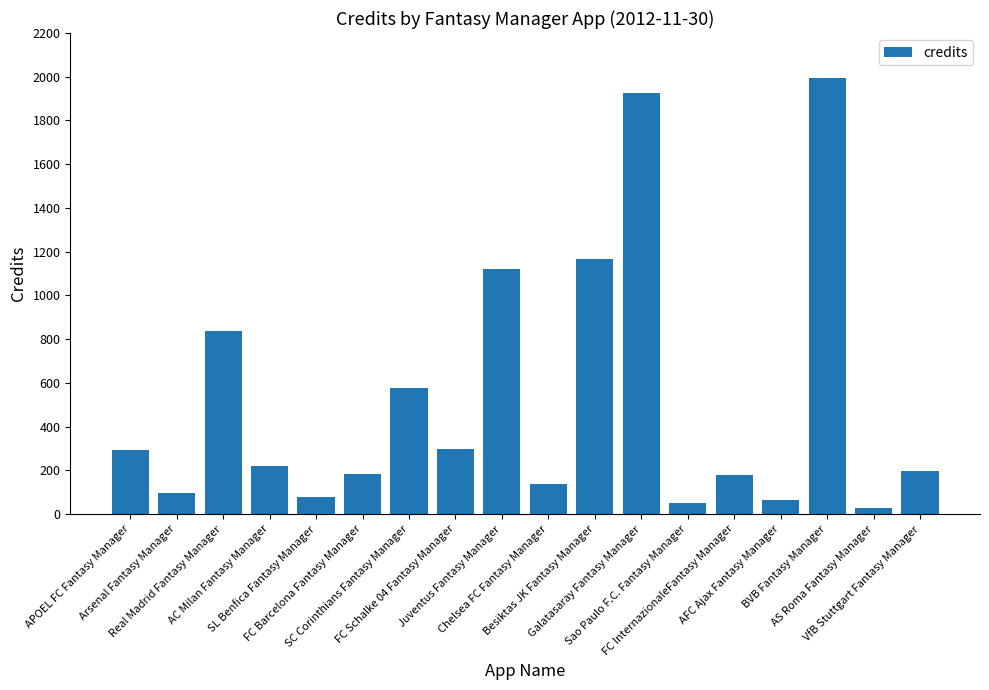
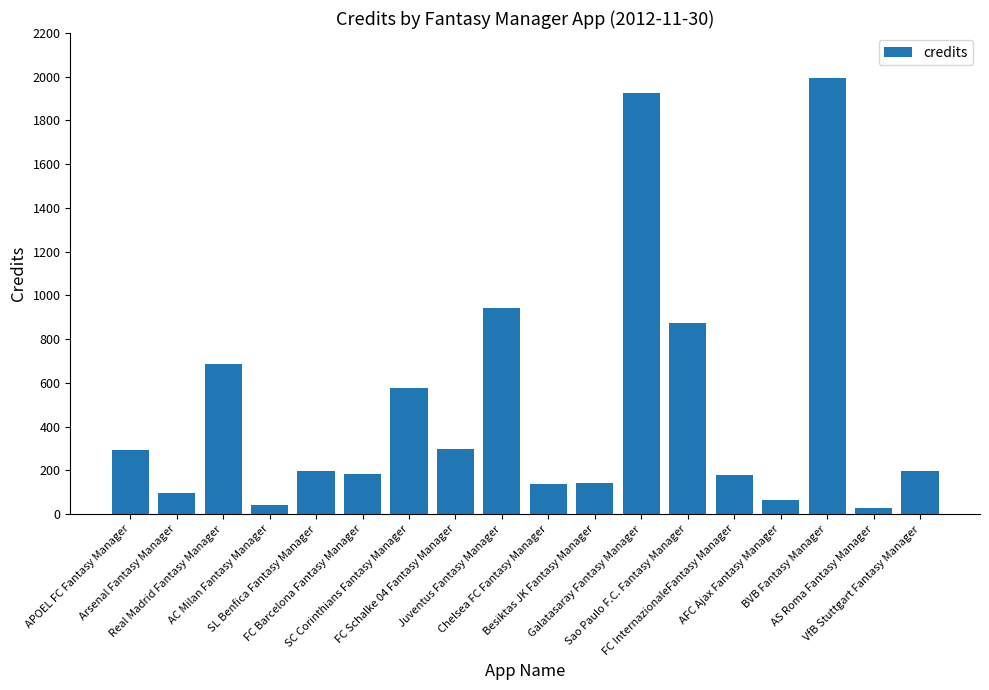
  {
    "APOEL FC Fantasy Manager": 290,
    "Arsenal Fantasy Manager": 100,
-   "Real Madrid Fantasy Manager": 840,
-   "AC Milan Fantasy Manager": 220,
-   "SL Benfica Fantasy Manager": 80,
+   "Real Madrid Fantasy Manager": 690,
+   "AC Milan Fantasy Manager": 40,
+   "SL Benfica Fantasy Manager": 200,
    "FC Barcelona Fantasy Manager": 180,
    "SC Corinthians Fantasy Manager": 580,
    "FC Schalke 04 Fantasy Manager": 300,
-   "Juventus Fantasy Manager": 1120,
+   "Juventus Fantasy Manager": 940,
    "Chelsea FC Fantasy Manager": 140,
-   "Besiktas JK Fantasy Manager": 1170,
+   "Besiktas JK Fantasy Manager": 140,
    "Galatasaray Fantasy Manager": 1920,
-   "Sao Paulo F.C. Fantasy Manager": 50,
+   "Sao Paulo F.C. Fantasy Manager": 870,
    "FC InternazionaleFantasy Manager": 180,
    "AFC Ajax Fantasy Manager": 60,
    "BVB Fantasy Manager": 2000,
    "AS Roma Fantasy Manager": 30,
    "VfB Stuttgart Fantasy Manager": 200
  }
